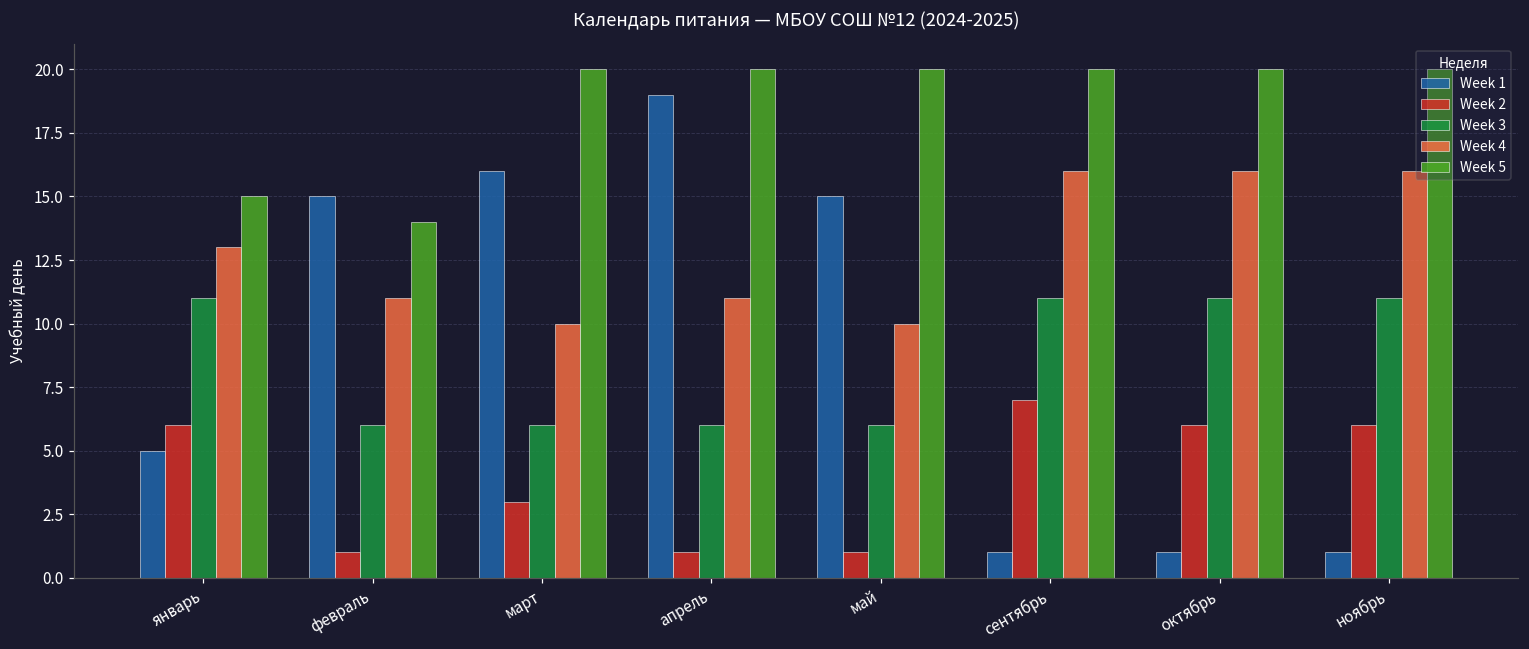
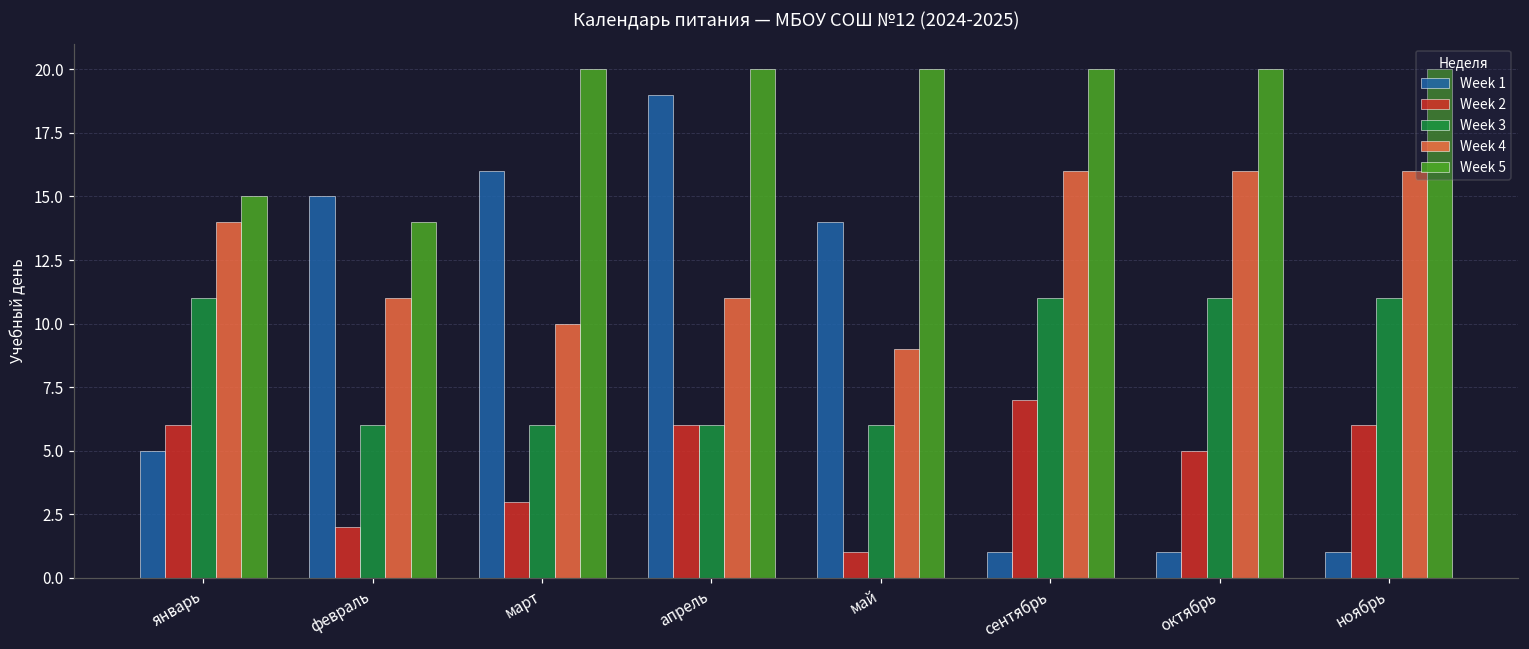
  {
    "Week 1": {
      "январь": 5,
      "февраль": 15,
      "март": 16,
      "апрель": 19,
-     "май": 15,
+     "май": 14,
      "сентябрь": 1,
      "октябрь": 1,
      "ноябрь": 1
    },
    "Week 2": {
      "январь": 6,
-     "февраль": 1,
+     "февраль": 2,
      "март": 3,
-     "апрель": 1,
+     "апрель": 6,
      "май": 1,
      "сентябрь": 7,
-     "октябрь": 6,
+     "октябрь": 5,
      "ноябрь": 6
    },
    "Week 3": {
      "январь": 11,
      "февраль": 6,
      "март": 6,
      "апрель": 6,
      "май": 6,
      "сентябрь": 11,
      "октябрь": 11,
      "ноябрь": 11
    },
    "Week 4": {
-     "январь": 13,
+     "январь": 14,
      "февраль": 11,
      "март": 10,
      "апрель": 11,
-     "май": 10,
+     "май": 9,
      "сентябрь": 16,
      "октябрь": 16,
      "ноябрь": 16
    },
    "Week 5": {
      "январь": 15,
      "февраль": 14,
      "март": 20,
      "апрель": 20,
      "май": 20,
      "сентябрь": 20,
      "октябрь": 20
    }
  }
